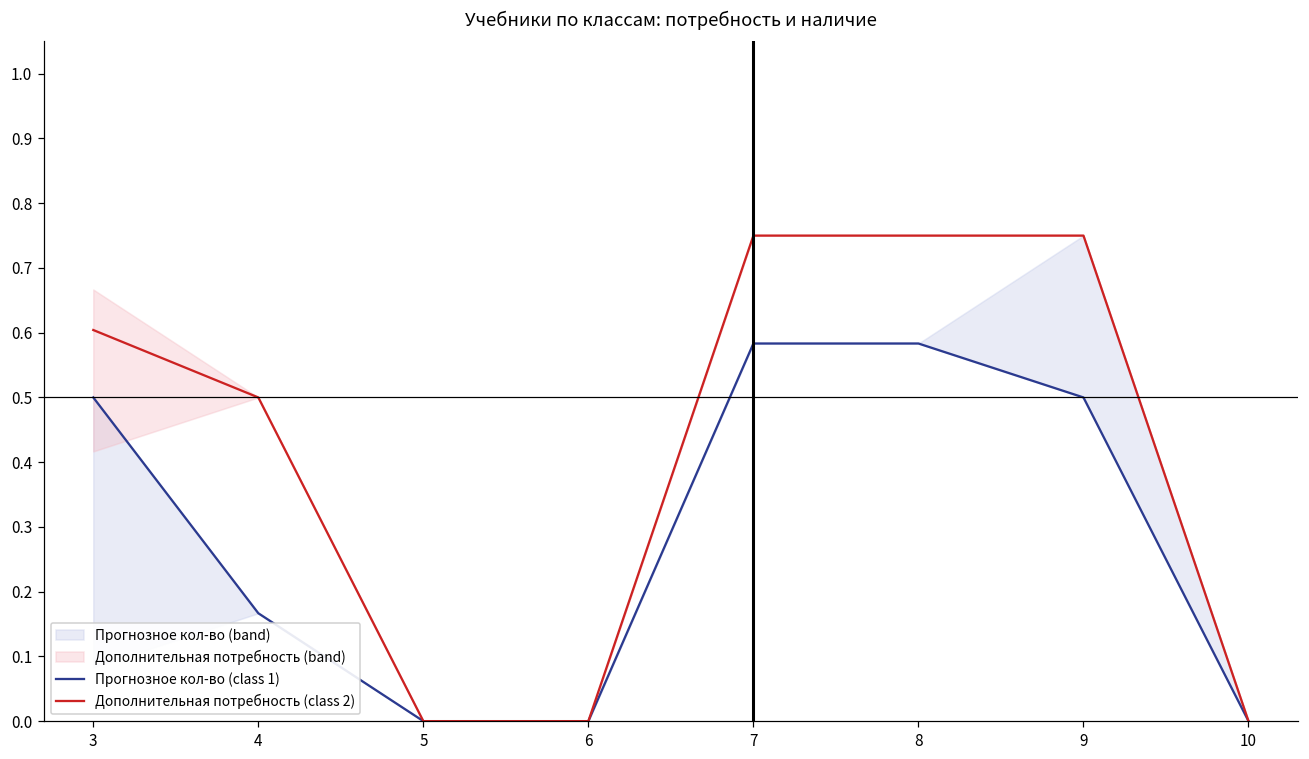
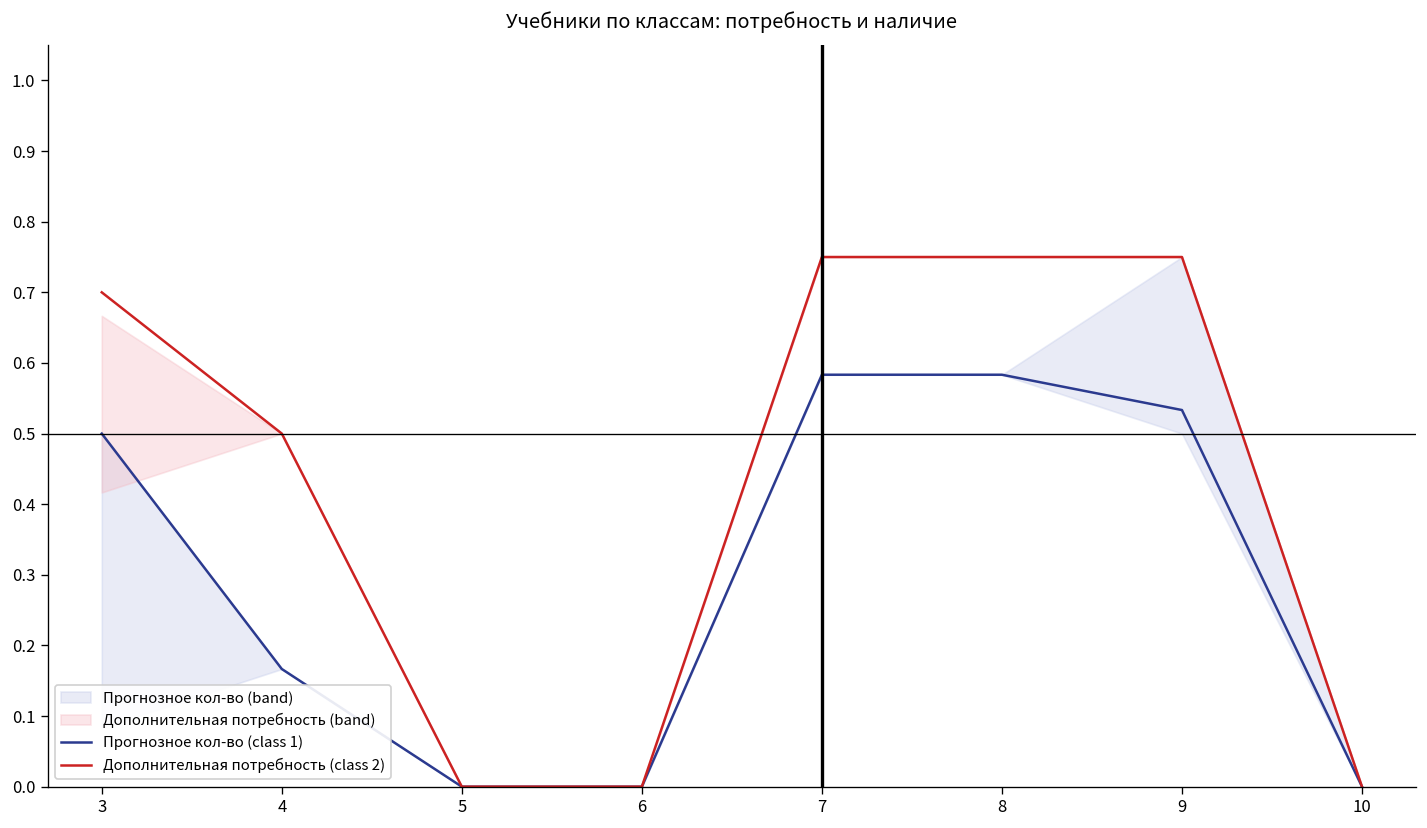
  {
    "Прогнозное кол-во (class 1)": {
-     "9": 0.50
+     "9": 0.53
    },
    "Дополнительная потребность (class 2)": {
-     "3": 0.60
+     "3": 0.70
    }
  }
